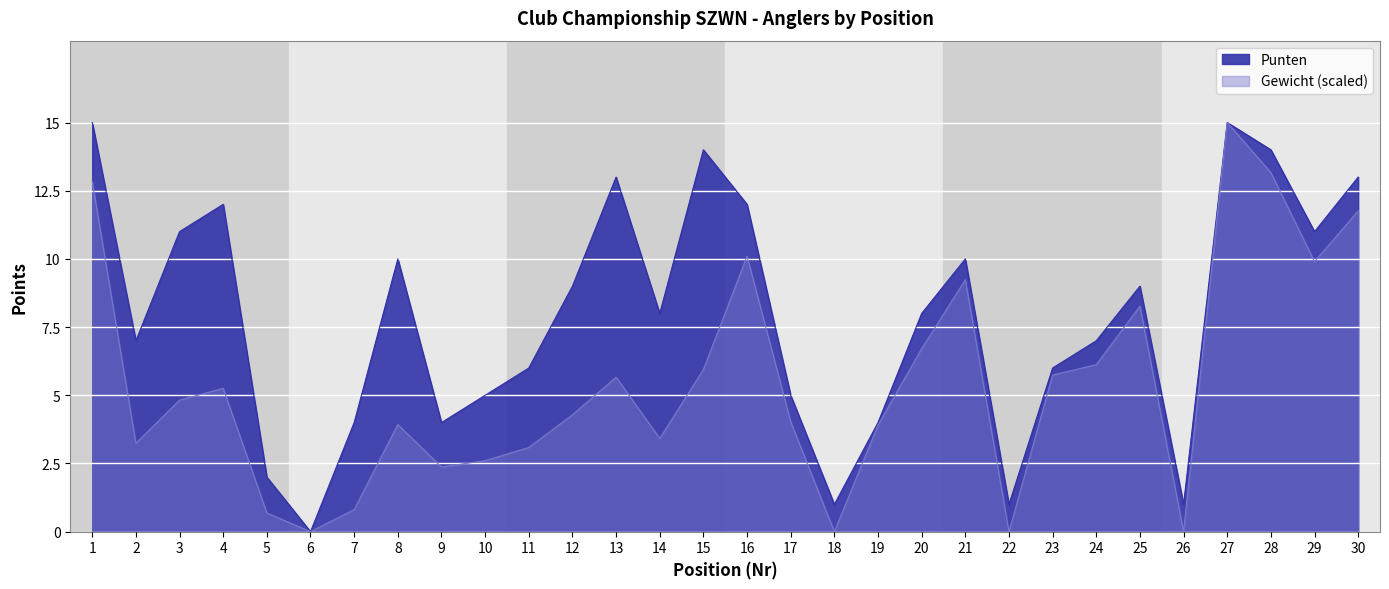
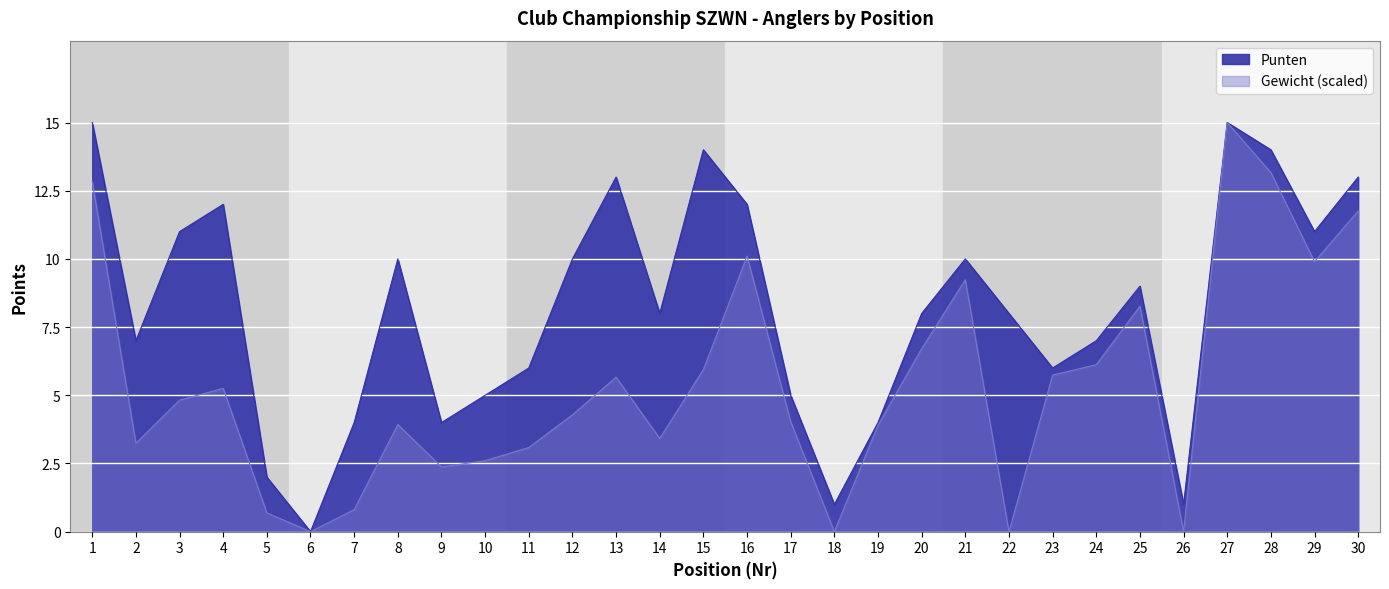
  {
    "Punten": {
      "1": 15,
      "2": 7,
      "3": 11,
      "4": 12,
      "5": 2,
      "7": 4,
      "8": 10,
      "9": 4,
      "10": 5,
      "11": 6,
-     "12": 9,
+     "12": 10,
      "13": 13,
      "14": 8,
      "15": 14,
      "16": 12,
      "17": 5,
      "18": 1,
      "19": 4,
      "20": 8,
      "21": 10,
-     "22": 1,
+     "22": 8,
      "23": 6,
      "24": 7,
      "25": 9,
      "26": 1,
      "28": 14,
      "29": 11,
      "30": 13
    },
    "Gewicht (scaled)": {
      "1": 12.8,
      "2": 3.2,
      "3": 4.8,
      "4": 5.3,
      "5": 0.7,
      "7": 0.8,
      "8": 4,
      "9": 2.4,
      "10": 2.6,
      "11": 3,
      "12": 4.3,
      "13": 5.7,
      "14": 3.4,
      "15": 6,
      "16": 10.1,
      "17": 4,
      "18": 0,
      "19": 3.9,
      "20": 6.7,
      "21": 9.2,
      "22": 0,
      "23": 5.7,
      "24": 6.1,
      "25": 8.3,
      "26": 0,
      "28": 13.2,
      "29": 9.9,
      "30": 11.8
    }
  }
